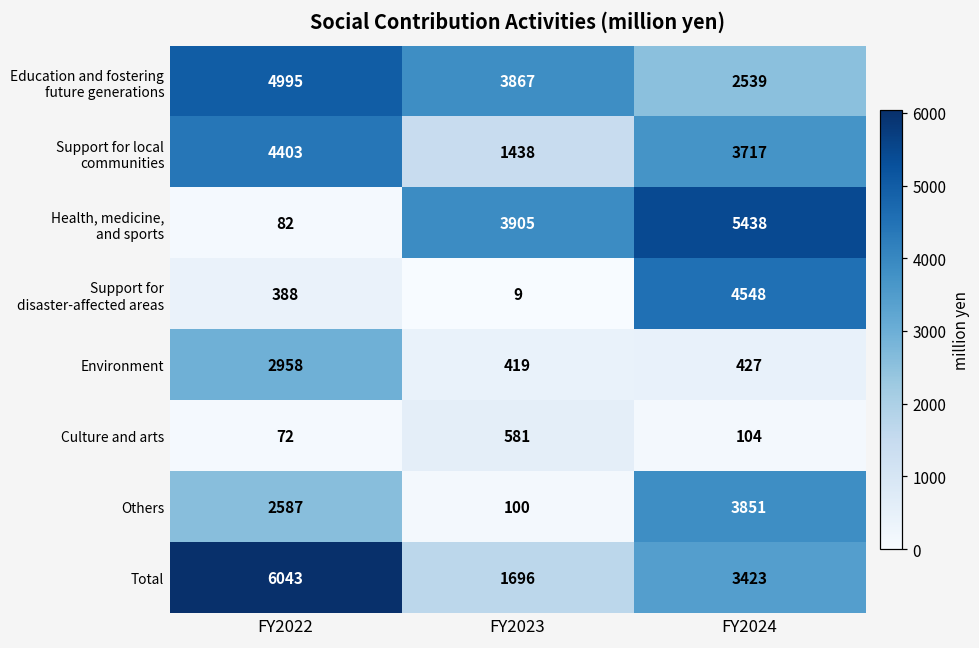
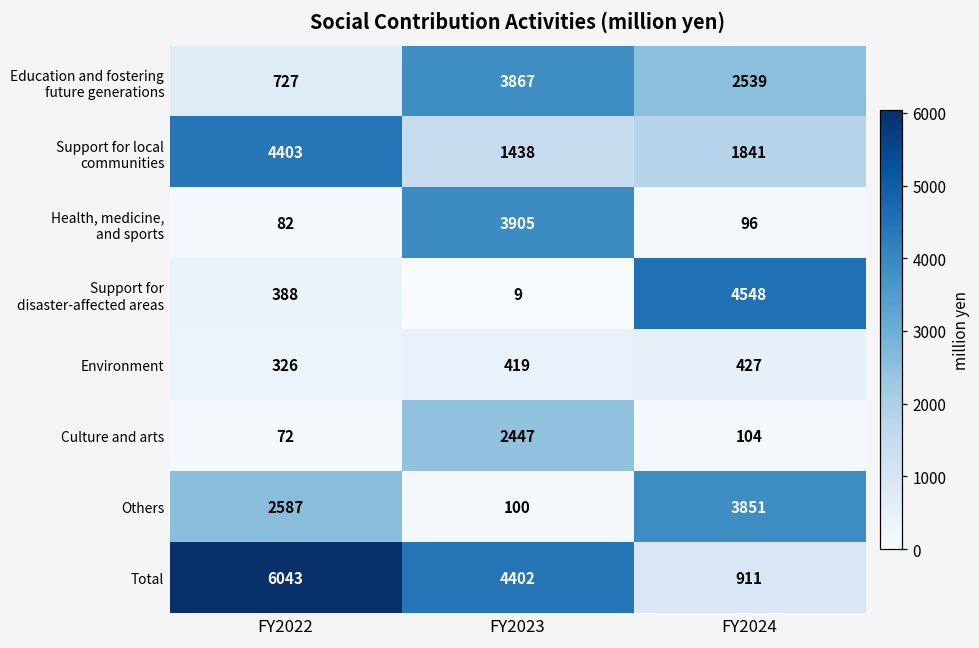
  {
    "Education and fostering future generations": {
-     "FY2022": 4995,
+     "FY2022": 727,
      "FY2023": 3867,
      "FY2024": 2539
    },
    "Support for local communities": {
      "FY2022": 4403,
      "FY2023": 1438,
-     "FY2024": 3717
+     "FY2024": 1841
    },
    "Health, medicine, and sports": {
      "FY2022": 82,
      "FY2023": 3905,
-     "FY2024": 5438
+     "FY2024": 96
    },
    "Support for disaster-affected areas": {
      "FY2022": 388,
      "FY2023": 9,
      "FY2024": 4548
    },
    "Environment": {
-     "FY2022": 2958,
+     "FY2022": 326,
      "FY2023": 419,
      "FY2024": 427
    },
    "Culture and arts": {
      "FY2022": 72,
-     "FY2023": 581,
+     "FY2023": 2447,
      "FY2024": 104
    },
    "Others": {
      "FY2022": 2587,
      "FY2023": 100,
      "FY2024": 3851
    },
    "Total": {
      "FY2022": 6043,
-     "FY2023": 1696,
-     "FY2024": 3423
+     "FY2023": 4402,
+     "FY2024": 911
    }
  }
